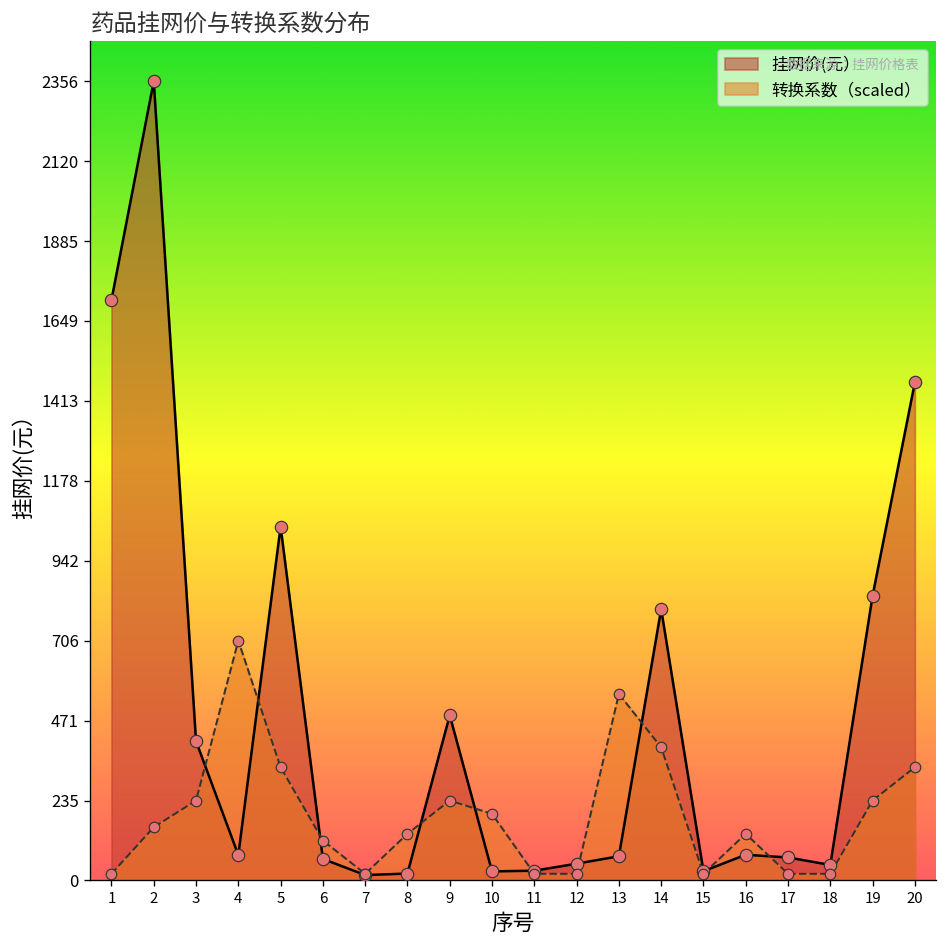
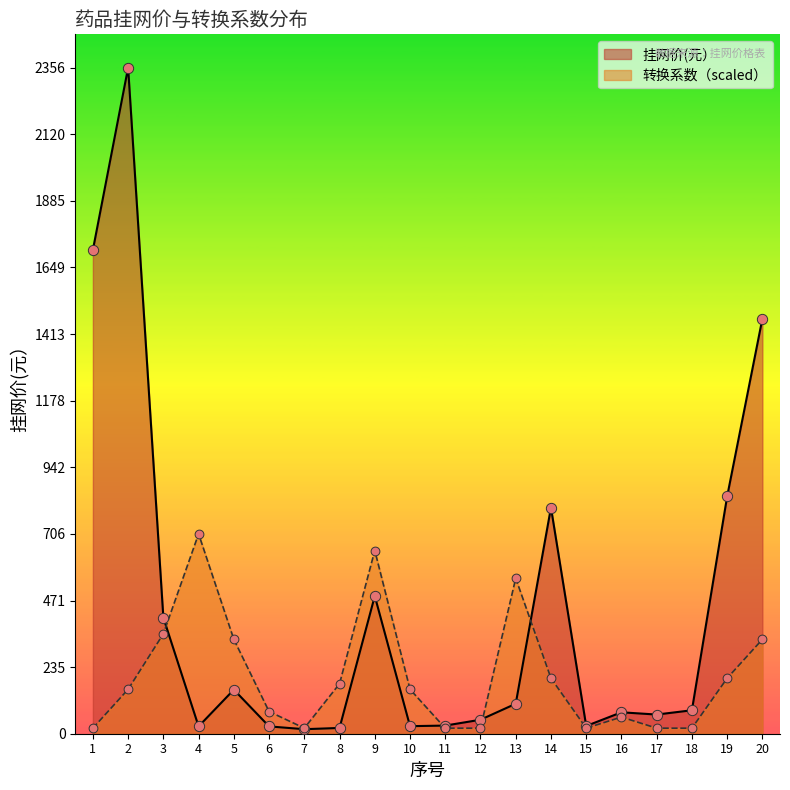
  {
    "挂网价(元）": {
      "1": 1710,
      "2": 2360,
      "3": 410,
-     "4": 80,
-     "5": 1040,
-     "6": 60,
+     "4": 30,
+     "5": 160,
+     "6": 30,
      "8": 20,
      "9": 490,
      "10": 30,
      "11": 30,
      "12": 50,
-     "13": 70,
+     "13": 110,
      "14": 800,
      "16": 80,
      "17": 70,
-     "18": 50,
+     "18": 80,
      "19": 840,
      "20": 1470
    },
    "转换系数（scaled）": {
      "1": 20,
      "2": 160,
-     "3": 240,
+     "3": 350,
      "4": 710,
      "5": 330,
-     "6": 120,
-     "8": 140,
-     "9": 240,
-     "10": 200,
+     "6": 80,
+     "8": 180,
+     "9": 650,
+     "10": 160,
      "11": 20,
      "12": 20,
      "13": 550,
-     "14": 390,
-     "16": 140,
+     "14": 200,
+     "16": 60,
      "17": 20,
      "18": 20,
-     "19": 240,
+     "19": 200,
      "20": 330
    }
  }
